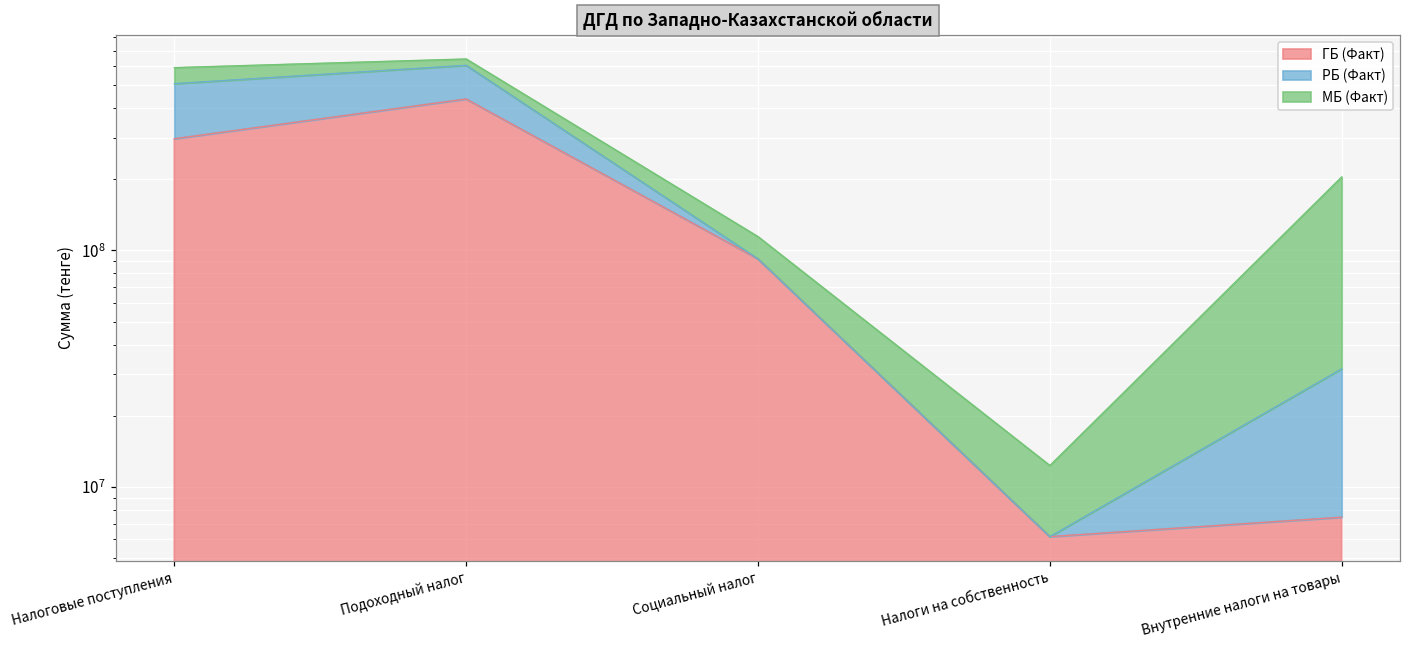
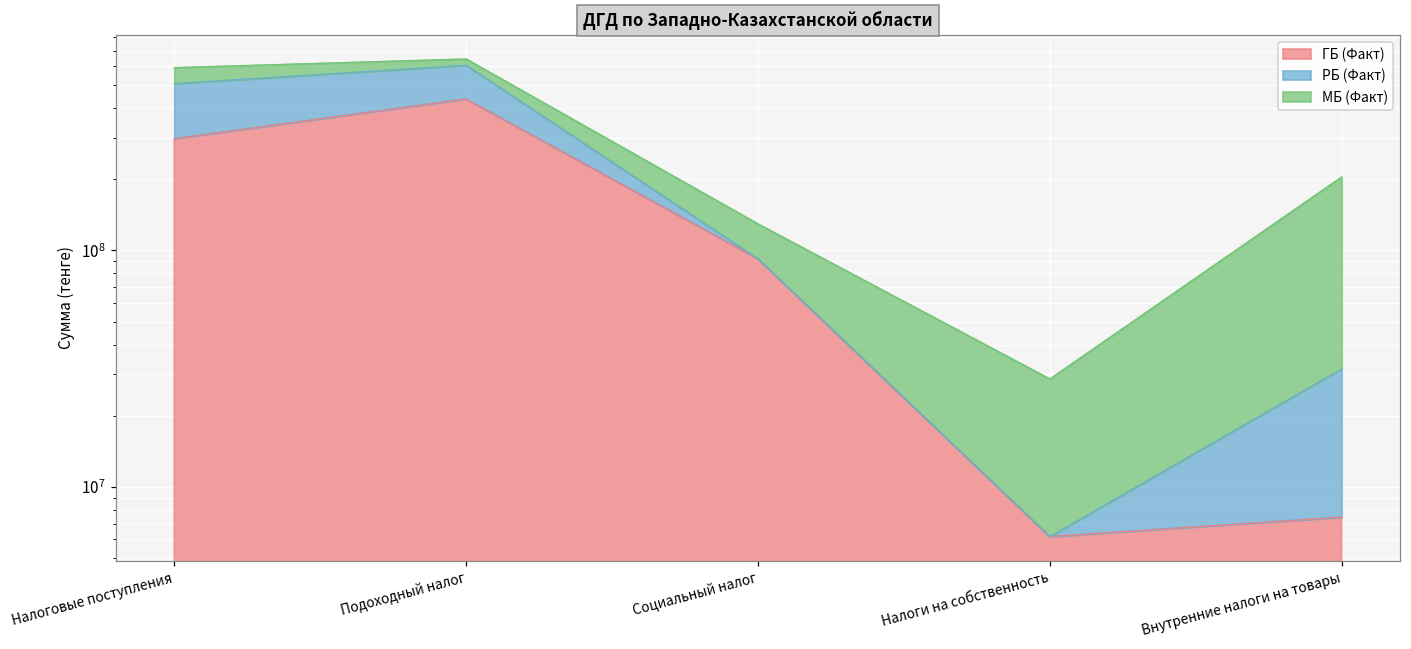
  {
    "ГБ (Факт)": {
      "Налоговые поступления": 300000000,
      "Подоходный налог": 440000000,
      "Внутренние налоги на товары": 7400000
    },
    "РБ (Факт)": {
      "Налоговые поступления": 210000000,
      "Подоходный налог": 170000000,
      "Внутренние налоги на товары": 24000000
    },
    "МБ (Факт)": {
      "Налоговые поступления": 86000000,
      "Подоходный налог": 39000000,
-     "Социальный налог": 22000000,
-     "Налоги на собственность": 6200000,
+     "Социальный налог": 37000000,
+     "Налоги на собственность": 22000000,
      "Внутренние налоги на товары": 170000000
    }
  }
